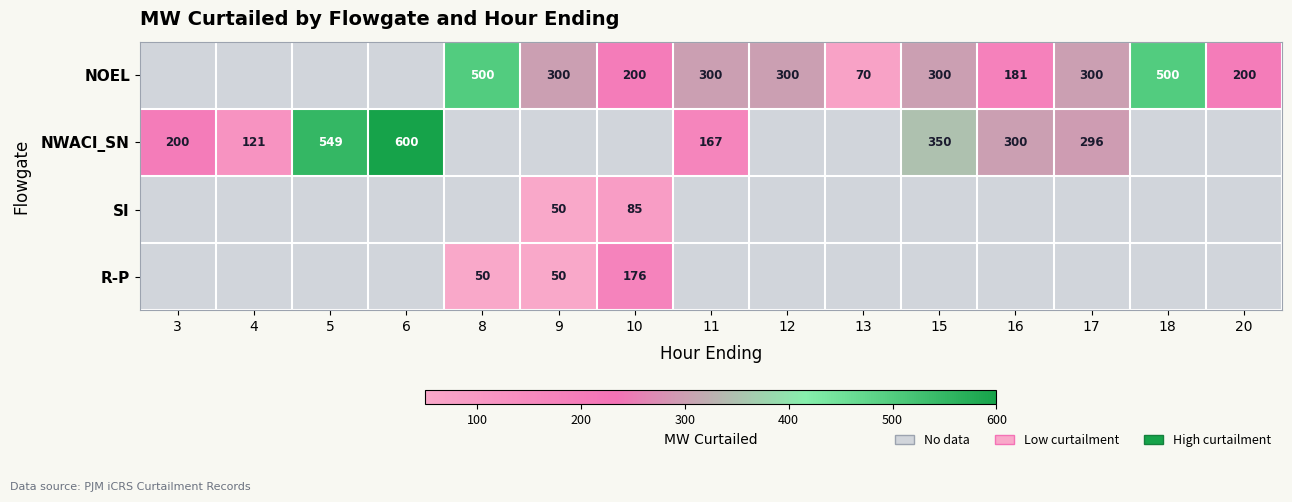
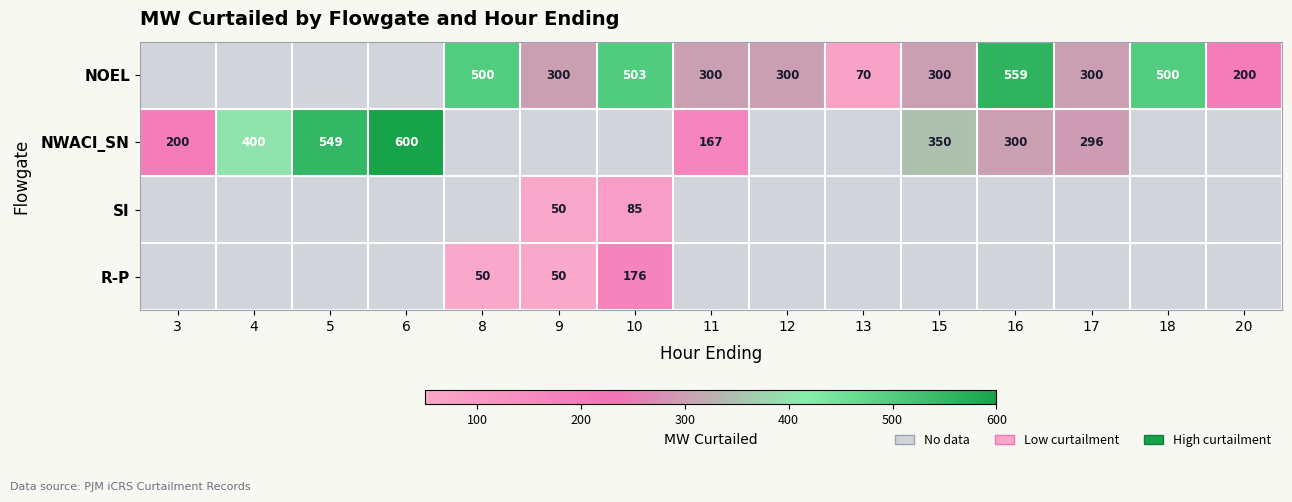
  {
    "NOEL": {
      "8": 500,
      "9": 300,
-     "10": 200,
+     "10": 503,
      "11": 300,
      "12": 300,
      "13": 70,
      "15": 300,
-     "16": 181,
+     "16": 559,
      "17": 300,
      "18": 500,
      "20": 200
    },
    "NWACI_SN": {
      "3": 200,
-     "4": 121,
+     "4": 400,
      "5": 549,
      "6": 600,
      "11": 167,
      "15": 350,
      "16": 300,
      "17": 296
    },
    "SI": {
      "9": 50,
      "10": 85
    },
    "R-P": {
      "8": 50,
      "9": 50,
      "10": 176
    }
  }
